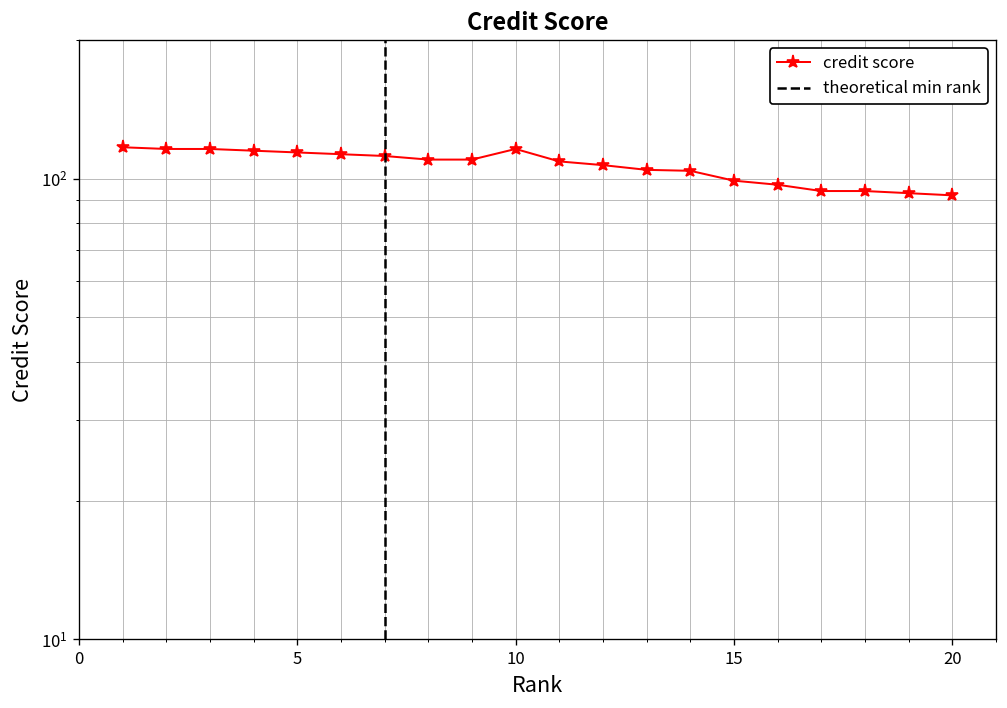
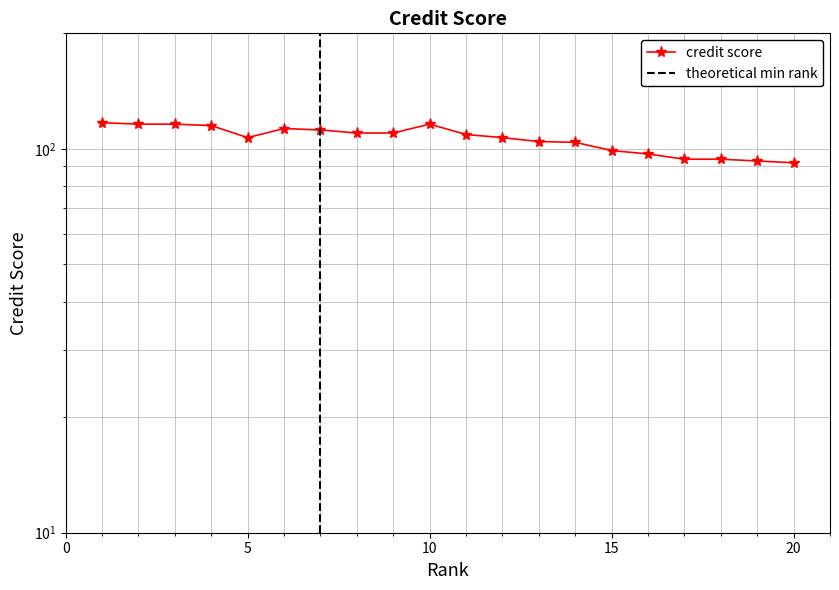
  {
-   "5": 114,
+   "5": 107,
    "10": 116,
    "15": 99,
    "20": 92
  }
